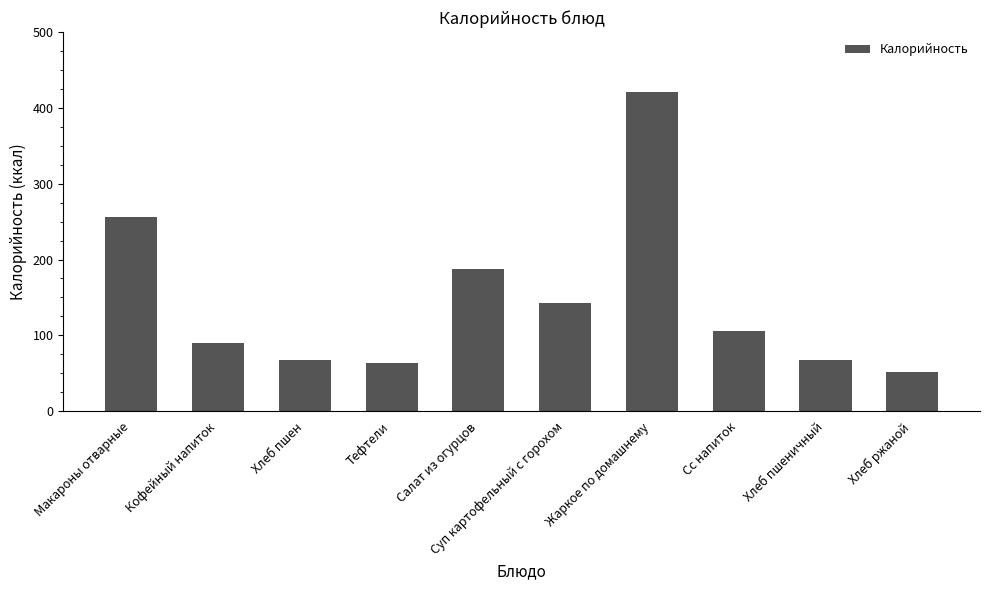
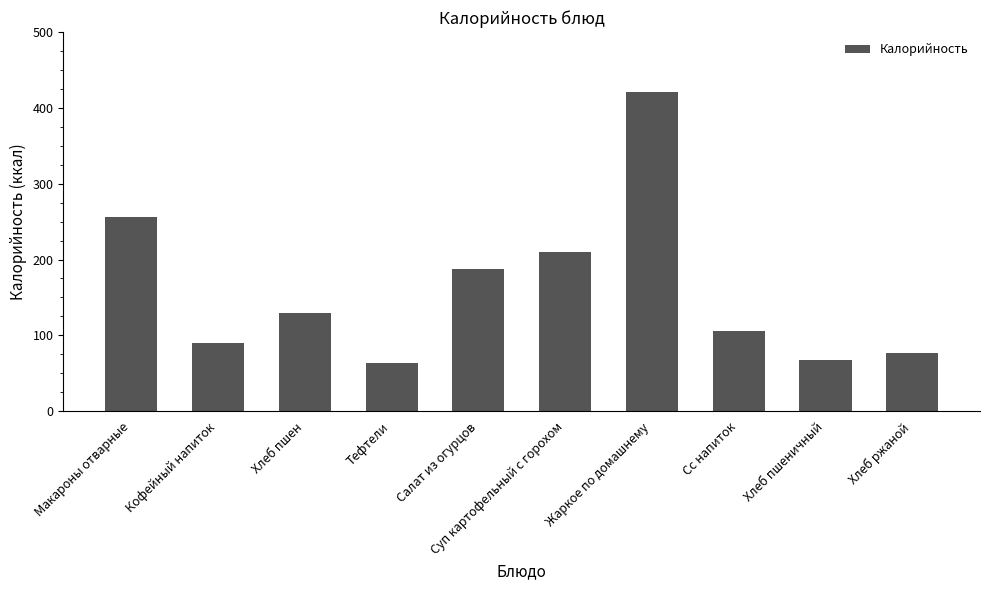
  {
    "Макароны отварные": 260,
    "Кофейный напиток": 90,
-   "Хлеб пшен": 70,
+   "Хлеб пшен": 130,
    "Тефтели": 60,
    "Салат из огурцов": 190,
-   "Суп картофельный с горохом": 140,
+   "Суп картофельный с горохом": 210,
    "Жаркое по домашнему": 420,
    "Сс напиток": 110,
    "Хлеб пшеничный": 70,
-   "Хлеб ржаной": 50
+   "Хлеб ржаной": 80
  }
